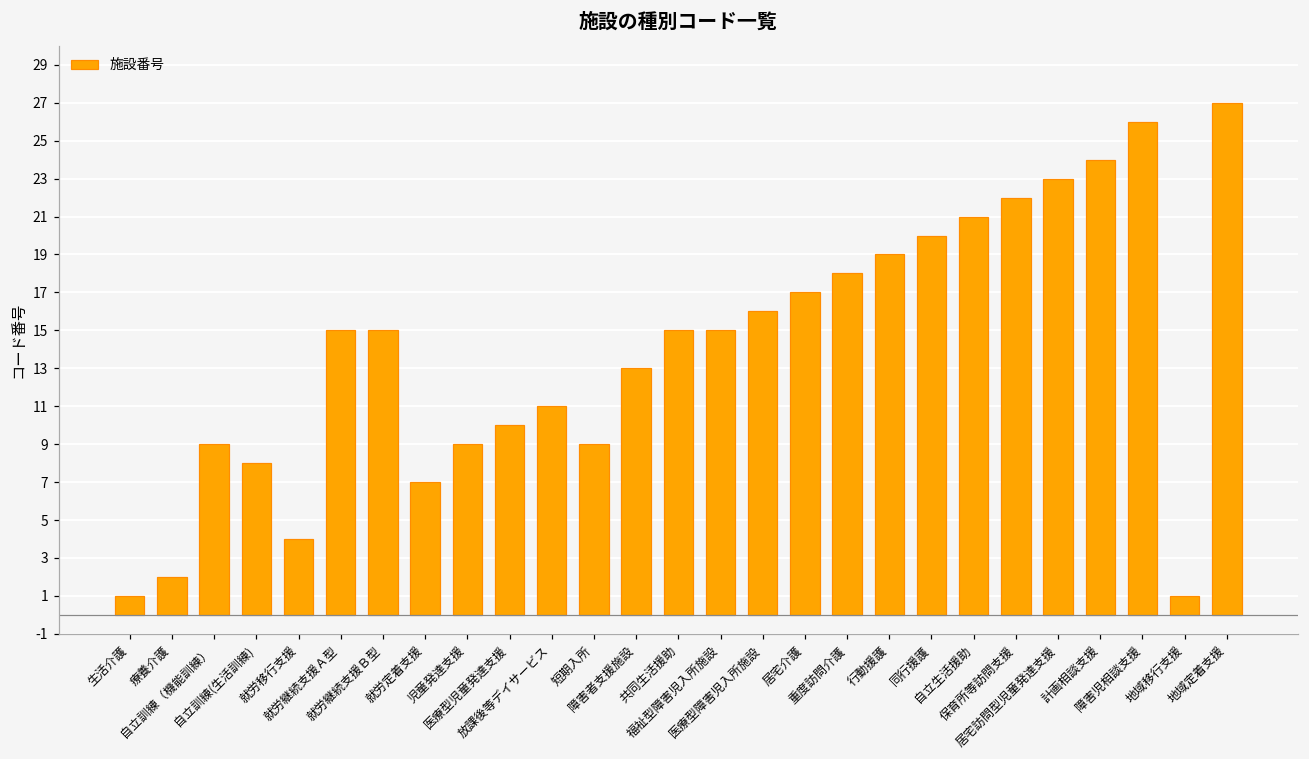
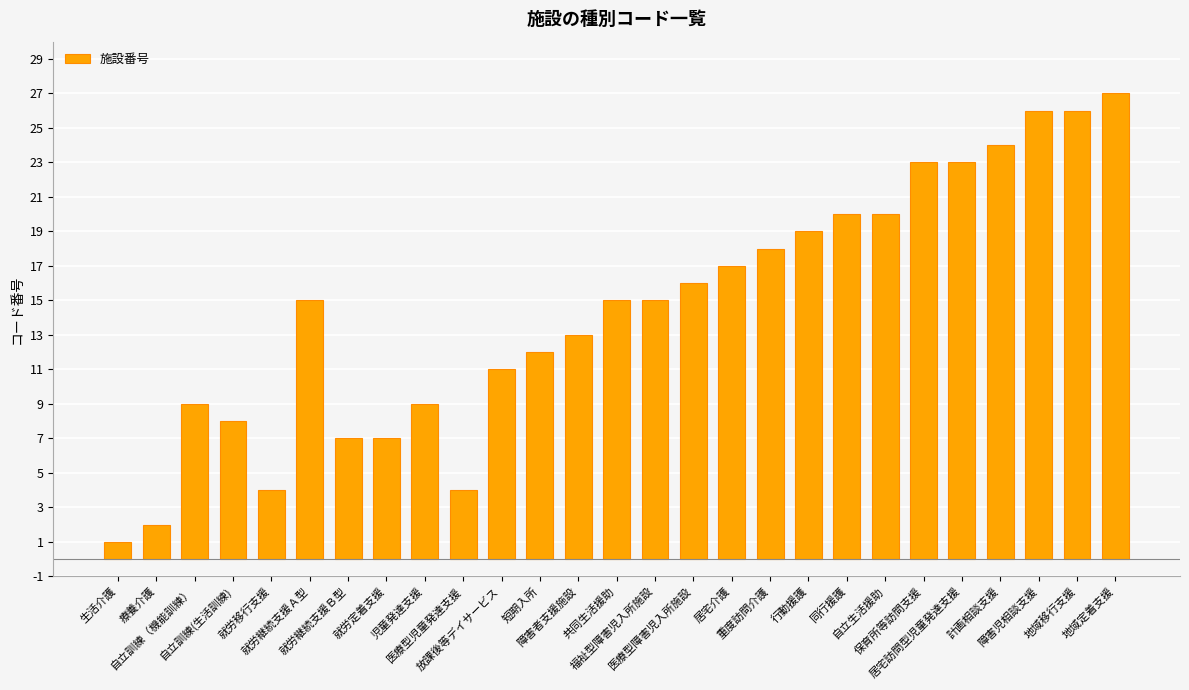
  {
    "生活介護": 1,
    "療養介護": 2,
    "自立訓練（機能訓練）": 9,
    "自立訓練(生活訓練)": 8,
    "就労移行支援": 4,
    "就労継続支援Ａ型": 15,
-   "就労継続支援Ｂ型": 15,
+   "就労継続支援Ｂ型": 7,
    "就労定着支援": 7,
    "児童発達支援": 9,
-   "医療型児童発達支援": 10,
+   "医療型児童発達支援": 4,
    "放課後等デイサービス": 11,
-   "短期入所": 9,
+   "短期入所": 12,
    "障害者支援施設": 13,
    "共同生活援助": 15,
    "福祉型障害児入所施設": 15,
    "医療型障害児入所施設": 16,
    "居宅介護": 17,
    "重度訪問介護": 18,
    "行動援護": 19,
    "同行援護": 20,
-   "自立生活援助": 21,
-   "保育所等訪問支援": 22,
+   "自立生活援助": 20,
+   "保育所等訪問支援": 23,
    "居宅訪問型児童発達支援": 23,
    "計画相談支援": 24,
    "障害児相談支援": 26,
-   "地域移行支援": 1,
+   "地域移行支援": 26,
    "地域定着支援": 27
  }
